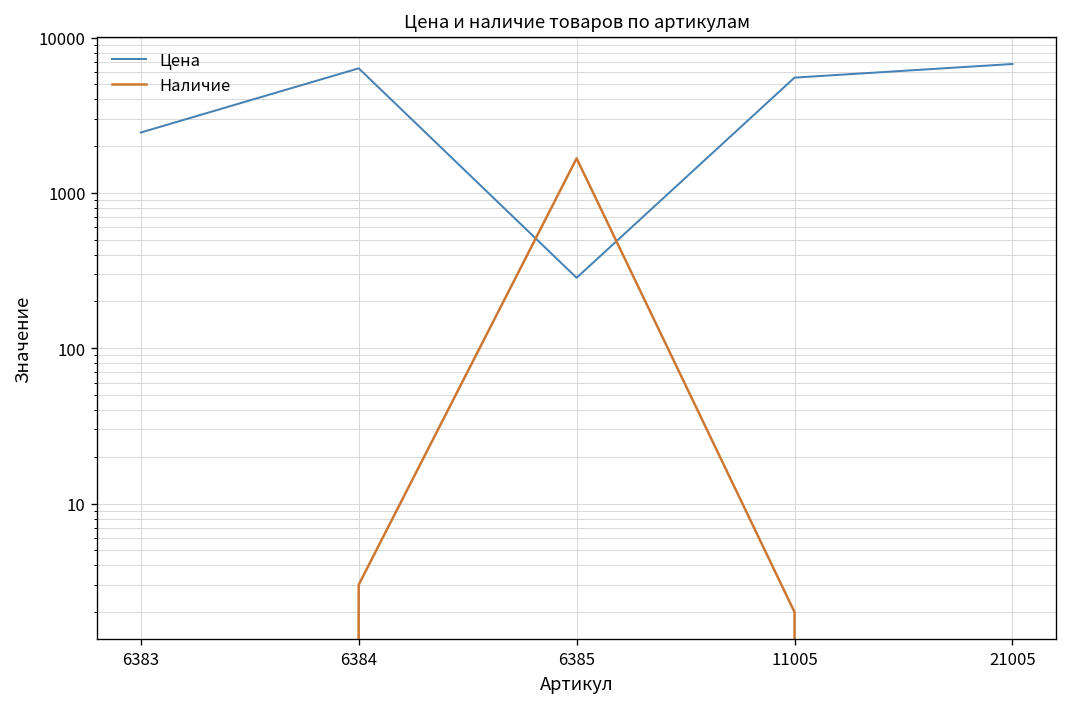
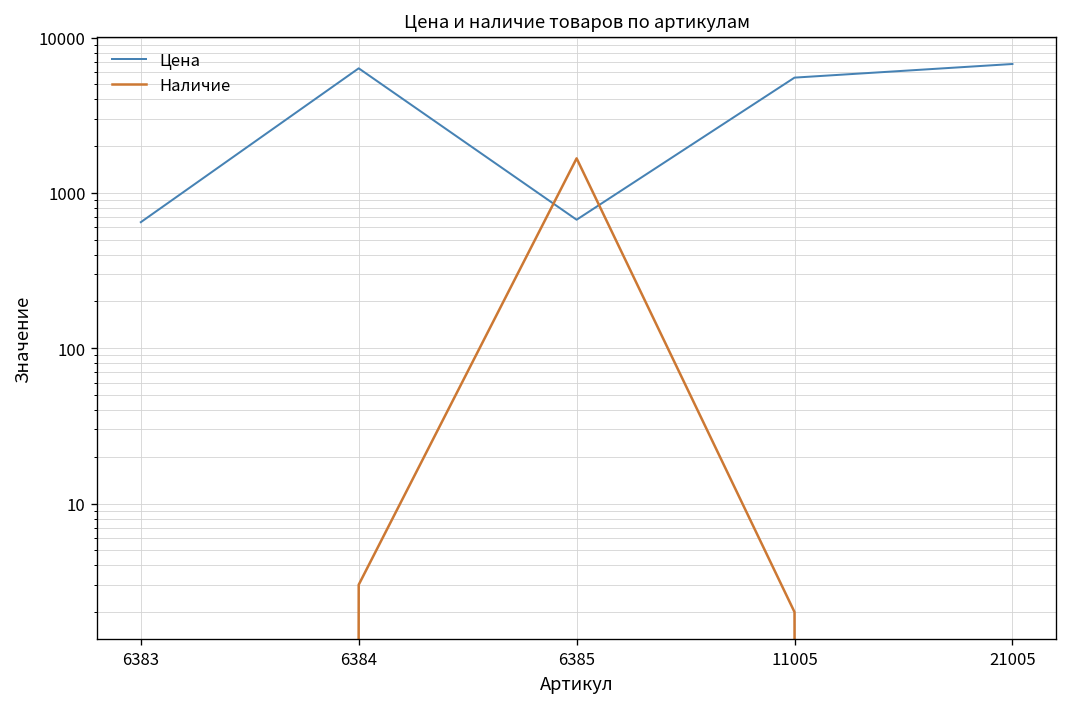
  {
    "Цена": {
-     "6383": 2400,
+     "6383": 600,
      "6384": 6000,
-     "6385": 280,
+     "6385": 700,
      "11005": 5500,
      "21005": 7000
    },
    "Наличие": {
      "6384": 3,
      "6385": 1700,
      "11005": 2
    }
  }
